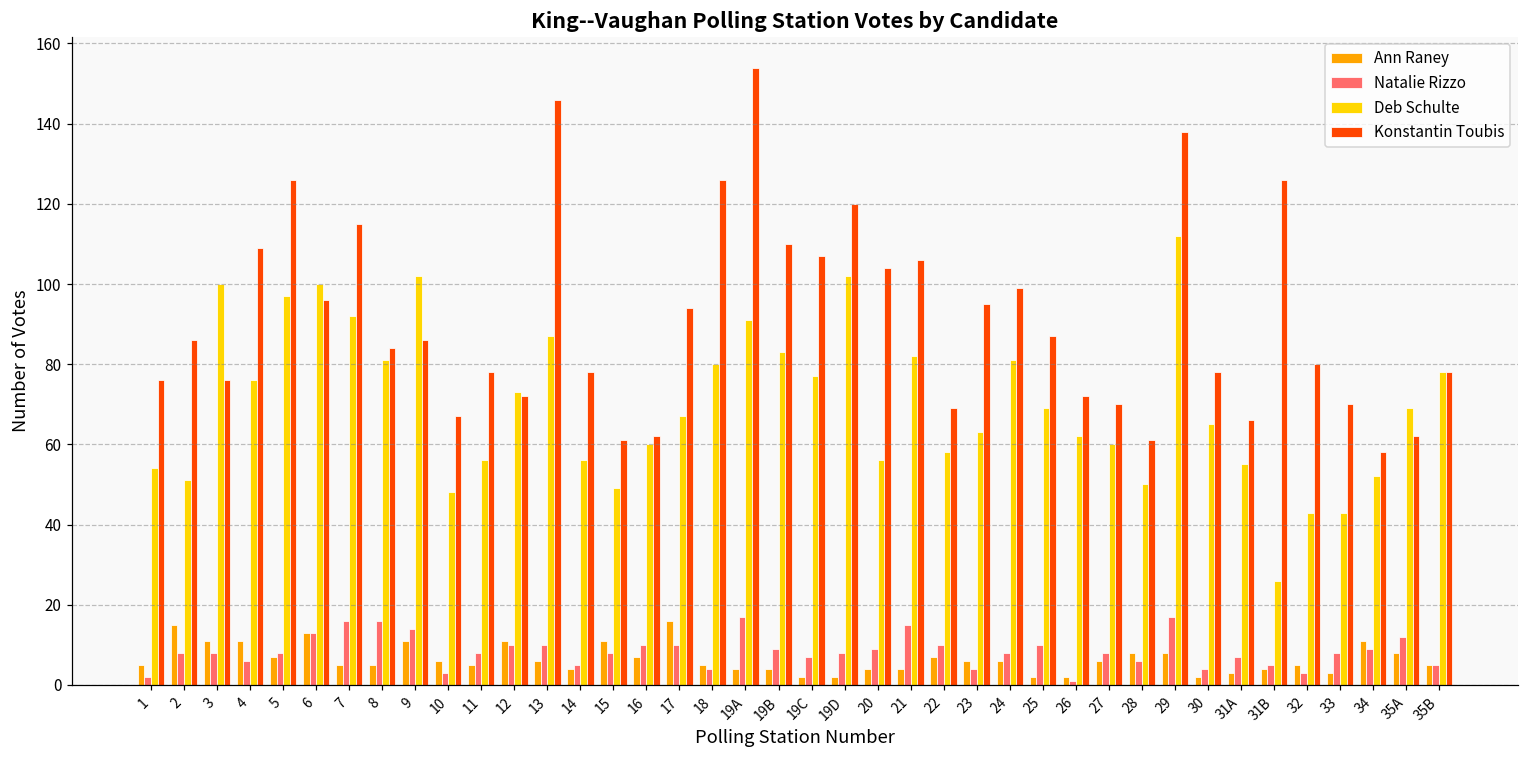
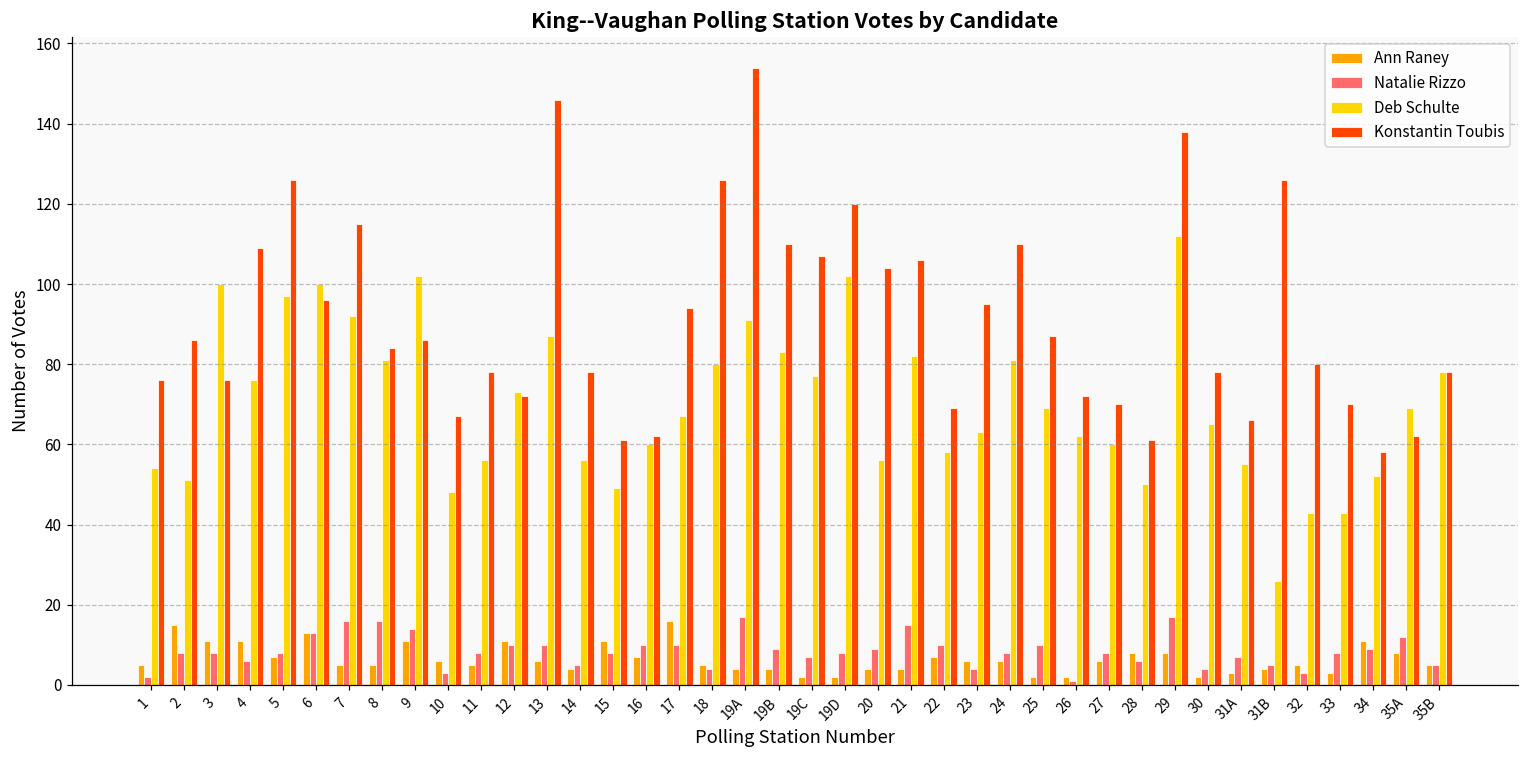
  {
    "Natalie Rizzo": {
      "1": 2,
      "2": 8,
      "3": 8,
      "4": 6,
      "5": 8,
      "6": 13,
      "7": 16,
      "8": 16,
      "9": 14,
      "10": 3,
      "11": 8,
      "12": 10,
      "13": 10,
      "14": 5,
      "15": 8,
      "16": 10,
      "17": 10,
      "18": 4,
      "19A": 17,
      "19B": 9,
      "19C": 7,
      "19D": 8,
      "20": 9,
      "21": 15,
      "22": 10,
      "23": 4,
      "24": 8,
      "25": 10,
      "26": 1,
      "27": 8,
      "28": 6,
      "29": 17,
      "30": 4,
      "31A": 7,
      "31B": 5,
      "32": 3,
      "33": 8,
      "34": 9,
      "35A": 12,
      "35B": 5
    },
    "Konstantin Toubis": {
      "1": 76,
      "2": 86,
      "3": 76,
      "4": 109,
      "5": 126,
      "6": 96,
      "7": 115,
      "8": 84,
      "9": 86,
      "10": 67,
      "11": 78,
      "12": 72,
      "13": 146,
      "14": 78,
      "15": 61,
      "16": 62,
      "17": 94,
      "18": 126,
      "19A": 154,
      "19B": 110,
      "19C": 107,
      "19D": 120,
      "20": 104,
      "21": 106,
      "22": 69,
      "23": 95,
-     "24": 99,
+     "24": 110,
      "25": 87,
      "26": 72,
      "27": 70,
      "28": 61,
      "29": 138,
      "30": 78,
      "31A": 66,
      "31B": 126,
      "32": 80,
      "33": 70,
      "34": 58,
      "35A": 62,
      "35B": 78
    }
  }
